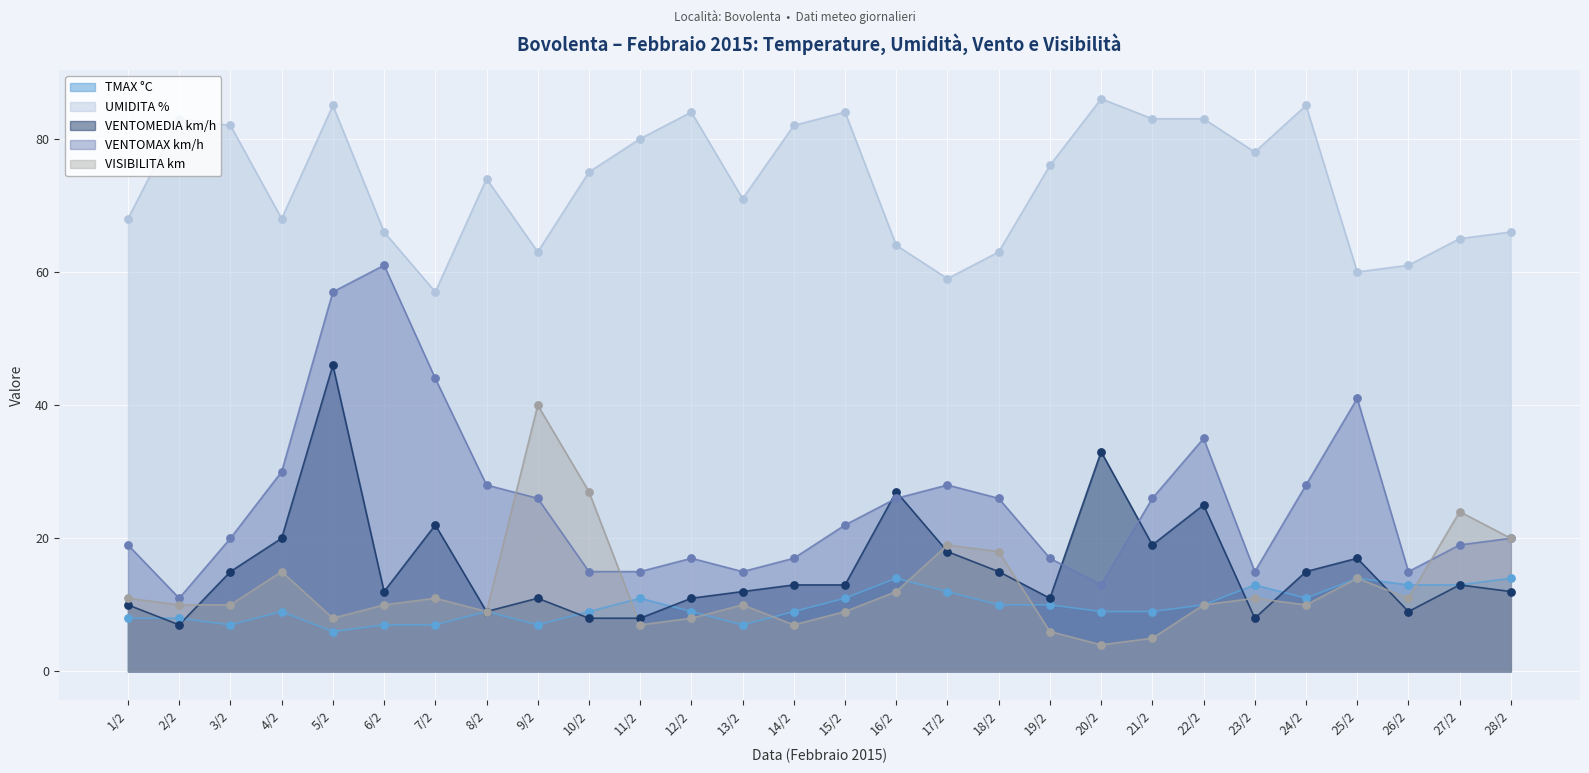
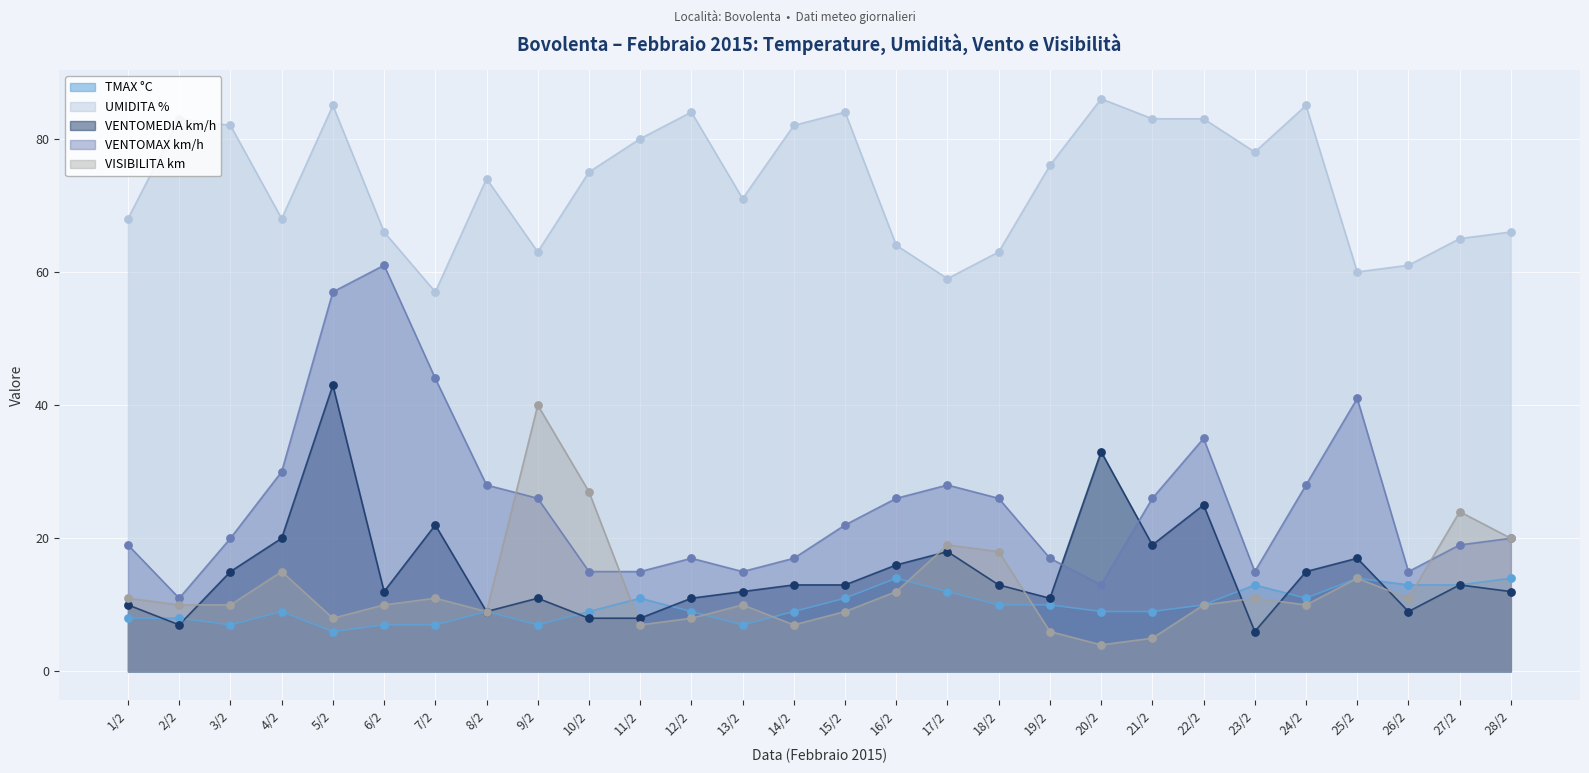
  {
    "VENTOMEDIA km/h": {
      "1/2": 10,
      "2/2": 7,
      "3/2": 15,
      "4/2": 20,
-     "5/2": 46,
+     "5/2": 43,
      "6/2": 12,
      "7/2": 22,
      "9/2": 11,
      "10/2": 8,
      "11/2": 8,
      "12/2": 11,
      "13/2": 12,
      "14/2": 13,
      "15/2": 13,
-     "16/2": 27,
+     "16/2": 16,
      "17/2": 18,
-     "18/2": 15,
+     "18/2": 13,
      "19/2": 11,
      "20/2": 33,
      "21/2": 19,
      "22/2": 25,
-     "23/2": 8,
+     "23/2": 6,
      "24/2": 15,
      "25/2": 17,
      "26/2": 9,
      "28/2": 12
    }
  }
